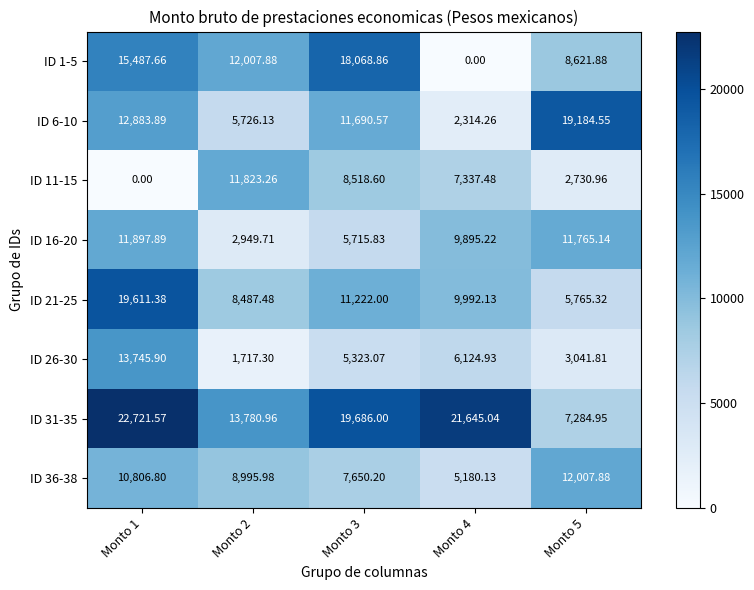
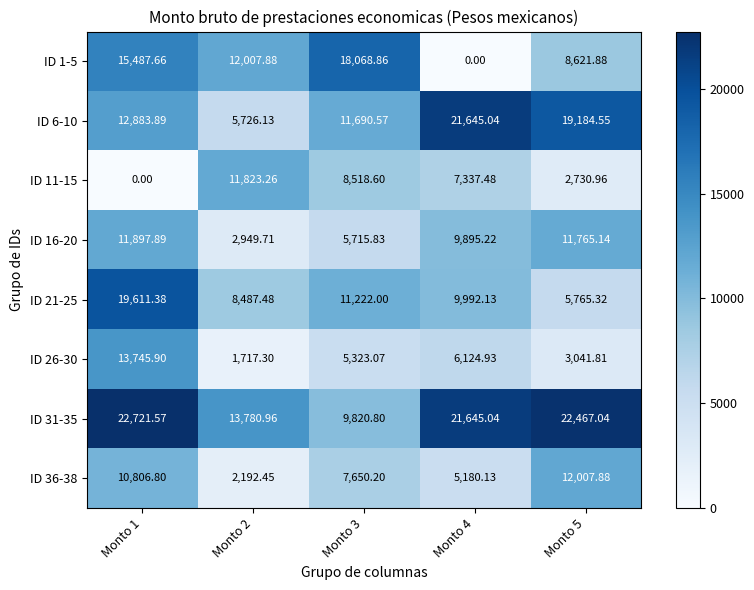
  {
    "ID 1-5": {
      "Monto 1": "15,487.66",
      "Monto 2": "12,007.88",
      "Monto 3": "18,068.86",
      "Monto 4": "0.00",
      "Monto 5": "8,621.88"
    },
    "ID 6-10": {
      "Monto 1": "12,883.89",
      "Monto 2": "5,726.13",
      "Monto 3": "11,690.57",
-     "Monto 4": "2,314.26",
+     "Monto 4": "21,645.04",
      "Monto 5": "19,184.55"
    },
    "ID 11-15": {
      "Monto 1": "0.00",
      "Monto 2": "11,823.26",
      "Monto 3": "8,518.60",
      "Monto 4": "7,337.48",
      "Monto 5": "2,730.96"
    },
    "ID 16-20": {
      "Monto 1": "11,897.89",
      "Monto 2": "2,949.71",
      "Monto 3": "5,715.83",
      "Monto 4": "9,895.22",
      "Monto 5": "11,765.14"
    },
    "ID 21-25": {
      "Monto 1": "19,611.38",
      "Monto 2": "8,487.48",
      "Monto 3": "11,222.00",
      "Monto 4": "9,992.13",
      "Monto 5": "5,765.32"
    },
    "ID 26-30": {
      "Monto 1": "13,745.90",
      "Monto 2": "1,717.30",
      "Monto 3": "5,323.07",
      "Monto 4": "6,124.93",
      "Monto 5": "3,041.81"
    },
    "ID 31-35": {
      "Monto 1": "22,721.57",
      "Monto 2": "13,780.96",
-     "Monto 3": "19,686.00",
+     "Monto 3": "9,820.80",
      "Monto 4": "21,645.04",
-     "Monto 5": "7,284.95"
+     "Monto 5": "22,467.04"
    },
    "ID 36-38": {
      "Monto 1": "10,806.80",
-     "Monto 2": "8,995.98",
+     "Monto 2": "2,192.45",
      "Monto 3": "7,650.20",
      "Monto 4": "5,180.13",
      "Monto 5": "12,007.88"
    }
  }
